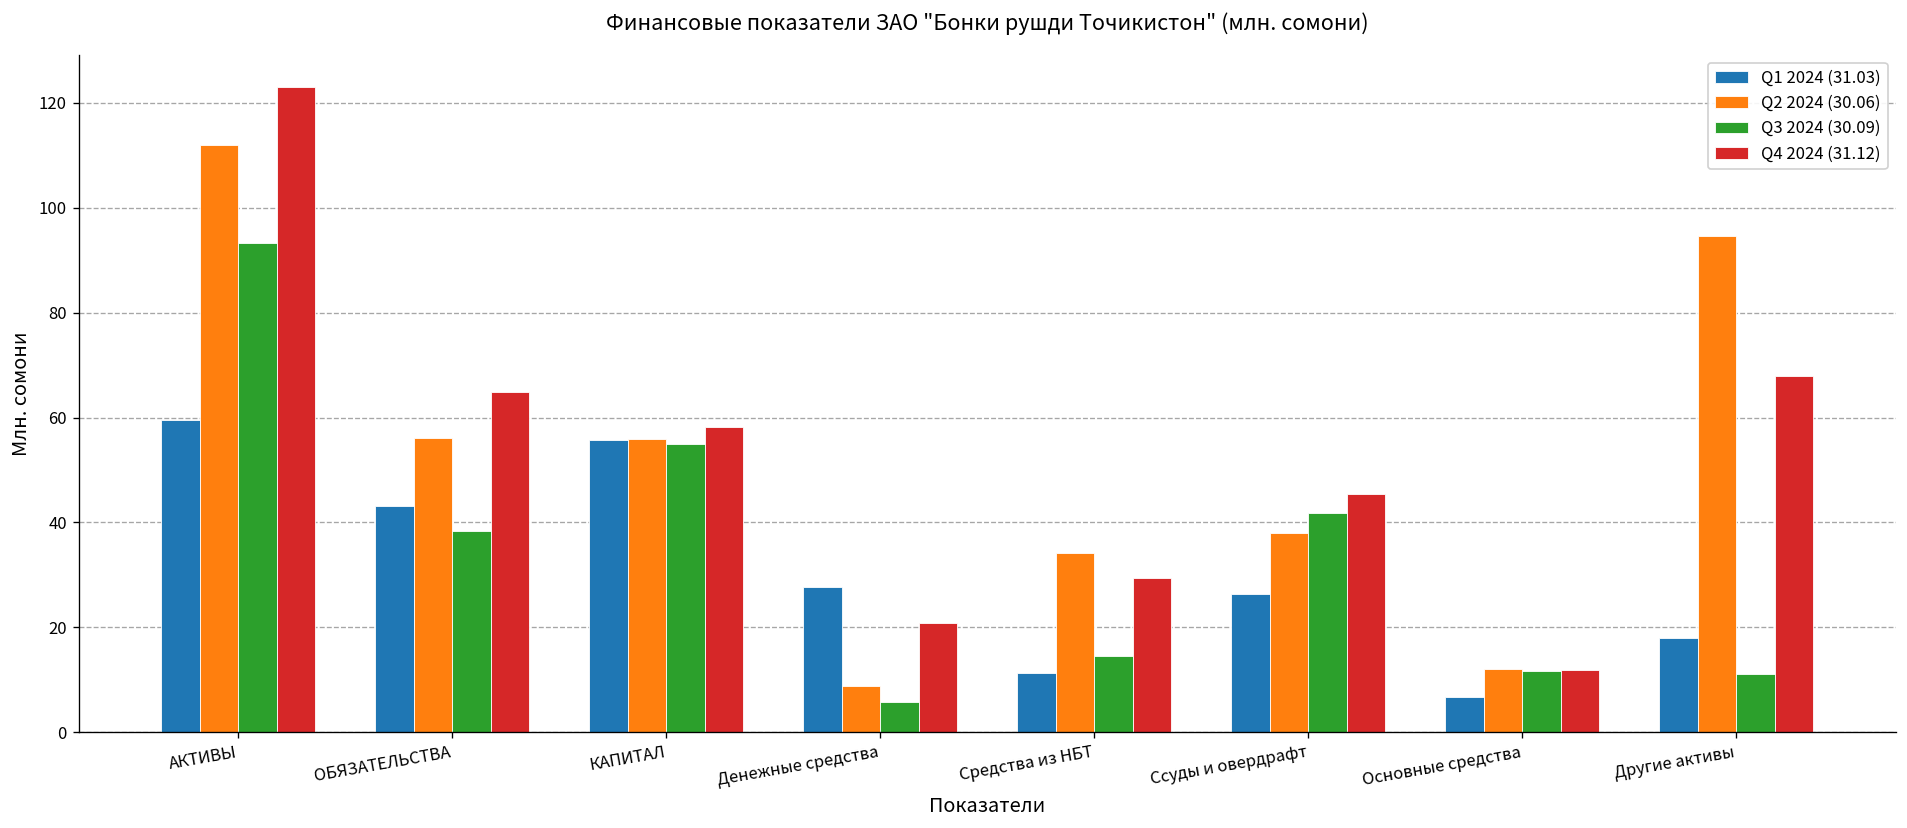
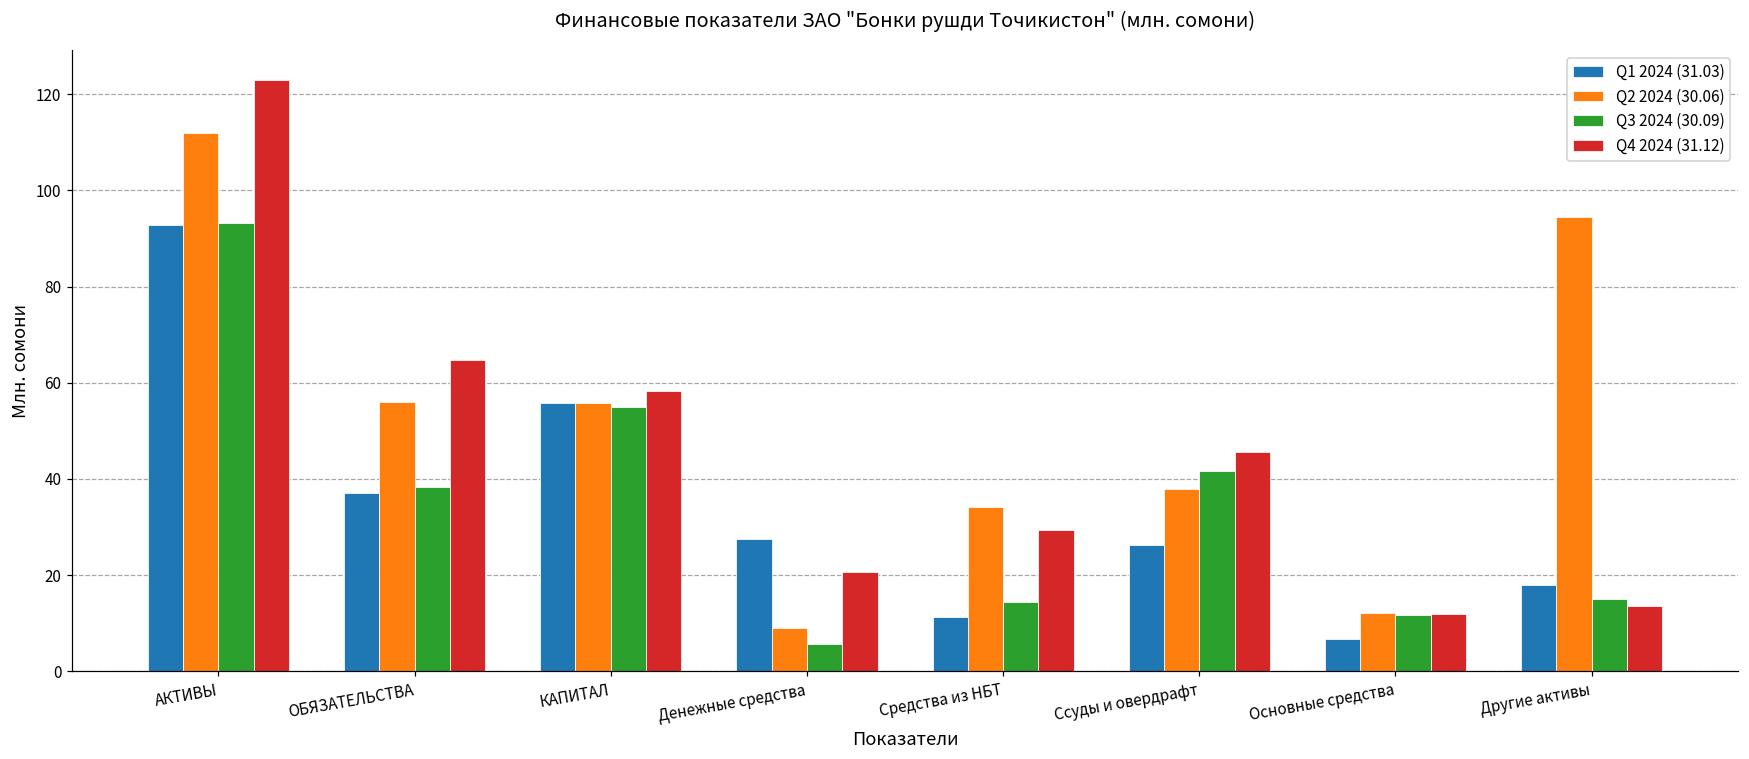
  {
    "Q1 2024 (31.03)": {
-     "АКТИВЫ": 60,
-     "ОБЯЗАТЕЛЬСТВА": 43,
+     "АКТИВЫ": 93,
+     "ОБЯЗАТЕЛЬСТВА": 37,
      "КАПИТАЛ": 56,
      "Денежные средства": 28,
      "Средства из НБТ": 11,
      "Ссуды и овердрафт": 26,
      "Основные средства": 7,
      "Другие активы": 18
    },
    "Q2 2024 (30.06)": {
      "АКТИВЫ": 112,
      "ОБЯЗАТЕЛЬСТВА": 56,
      "КАПИТАЛ": 56,
      "Денежные средства": 9,
      "Средства из НБТ": 34,
      "Ссуды и овердрафт": 38,
      "Основные средства": 12,
      "Другие активы": 95
    },
    "Q3 2024 (30.09)": {
      "АКТИВЫ": 93,
      "ОБЯЗАТЕЛЬСТВА": 38,
      "КАПИТАЛ": 55,
      "Денежные средства": 6,
      "Средства из НБТ": 14,
      "Ссуды и овердрафт": 42,
      "Основные средства": 12,
-     "Другие активы": 11
+     "Другие активы": 15
    },
    "Q4 2024 (31.12)": {
      "АКТИВЫ": 123,
      "ОБЯЗАТЕЛЬСТВА": 65,
      "КАПИТАЛ": 58,
      "Денежные средства": 21,
      "Средства из НБТ": 29,
      "Ссуды и овердрафт": 46,
      "Основные средства": 12,
-     "Другие активы": 68
+     "Другие активы": 14
    }
  }
